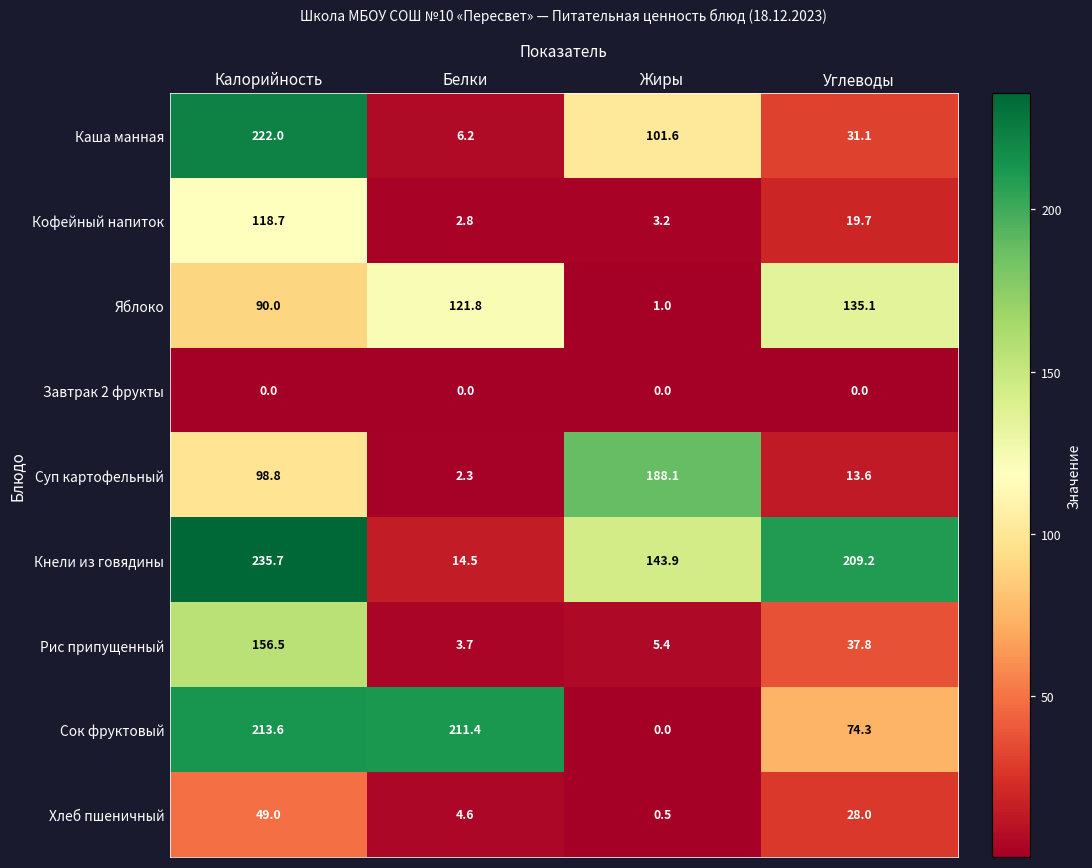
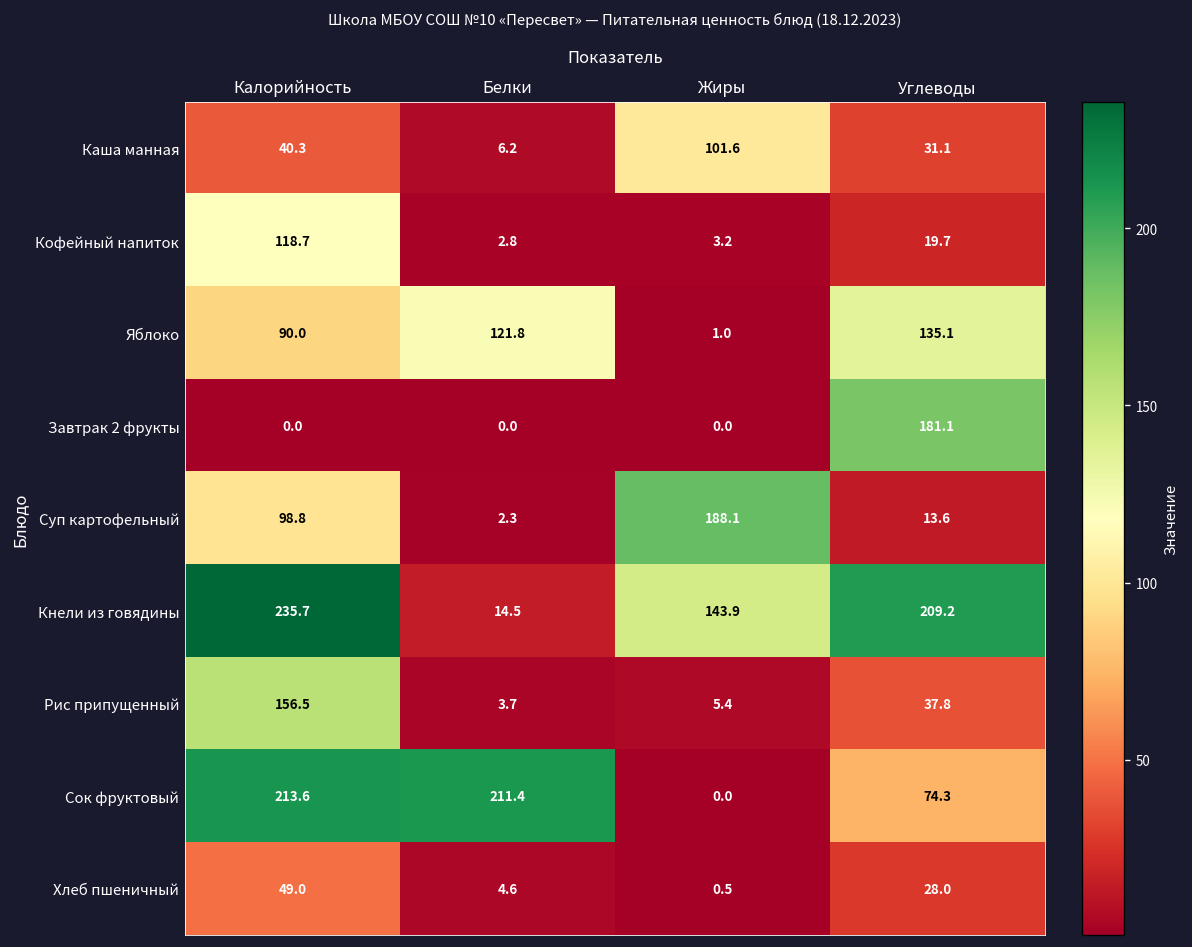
  {
    "Каша манная": {
-     "Калорийность": 222.0,
+     "Калорийность": 40.3,
      "Белки": 6.2,
      "Жиры": 101.6,
      "Углеводы": 31.1
    },
    "Кофейный напиток": {
      "Калорийность": 118.7,
      "Белки": 2.8,
      "Жиры": 3.2,
      "Углеводы": 19.7
    },
    "Яблоко": {
      "Калорийность": 90.0,
      "Белки": 121.8,
      "Жиры": 1.0,
      "Углеводы": 135.1
    },
    "Завтрак 2 фрукты": {
      "Калорийность": 0.0,
      "Белки": 0.0,
      "Жиры": 0.0,
-     "Углеводы": 0.0
+     "Углеводы": 181.1
    },
    "Суп картофельный": {
      "Калорийность": 98.8,
      "Белки": 2.3,
      "Жиры": 188.1,
      "Углеводы": 13.6
    },
    "Кнели из говядины": {
      "Калорийность": 235.7,
      "Белки": 14.5,
      "Жиры": 143.9,
      "Углеводы": 209.2
    },
    "Рис припущенный": {
      "Калорийность": 156.5,
      "Белки": 3.7,
      "Жиры": 5.4,
      "Углеводы": 37.8
    },
    "Сок фруктовый": {
      "Калорийность": 213.6,
      "Белки": 211.4,
      "Жиры": 0.0,
      "Углеводы": 74.3
    },
    "Хлеб пшеничный": {
      "Калорийность": 49.0,
      "Белки": 4.6,
      "Жиры": 0.5,
      "Углеводы": 28.0
    }
  }
